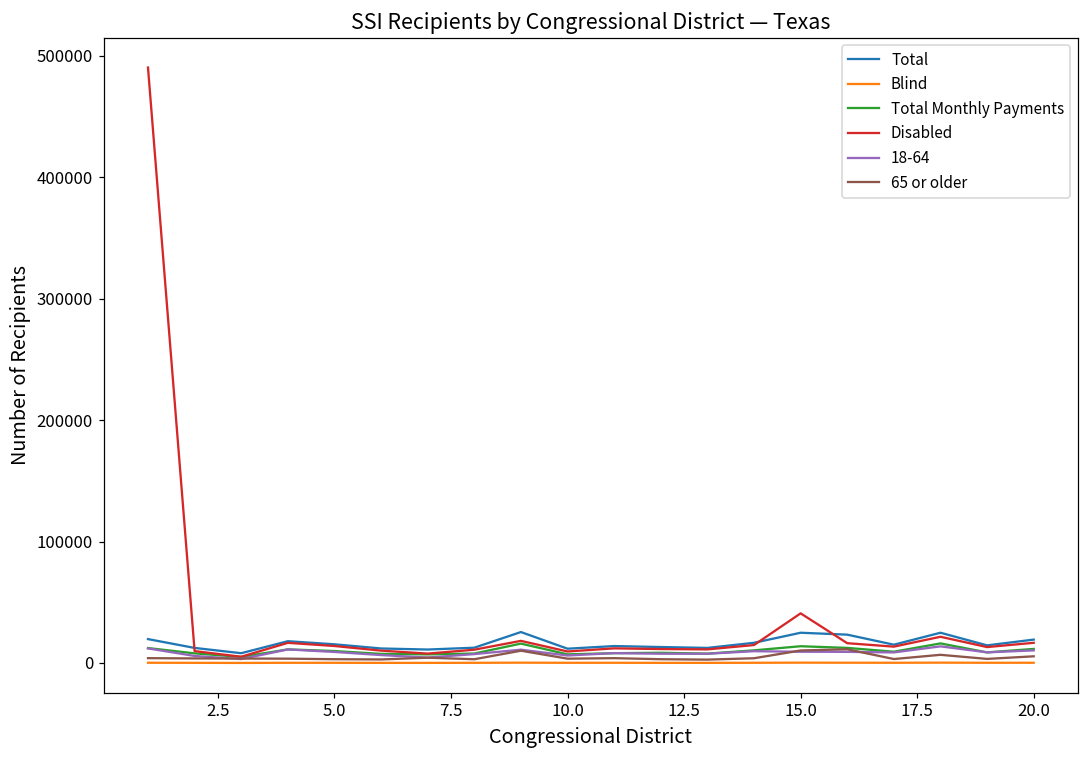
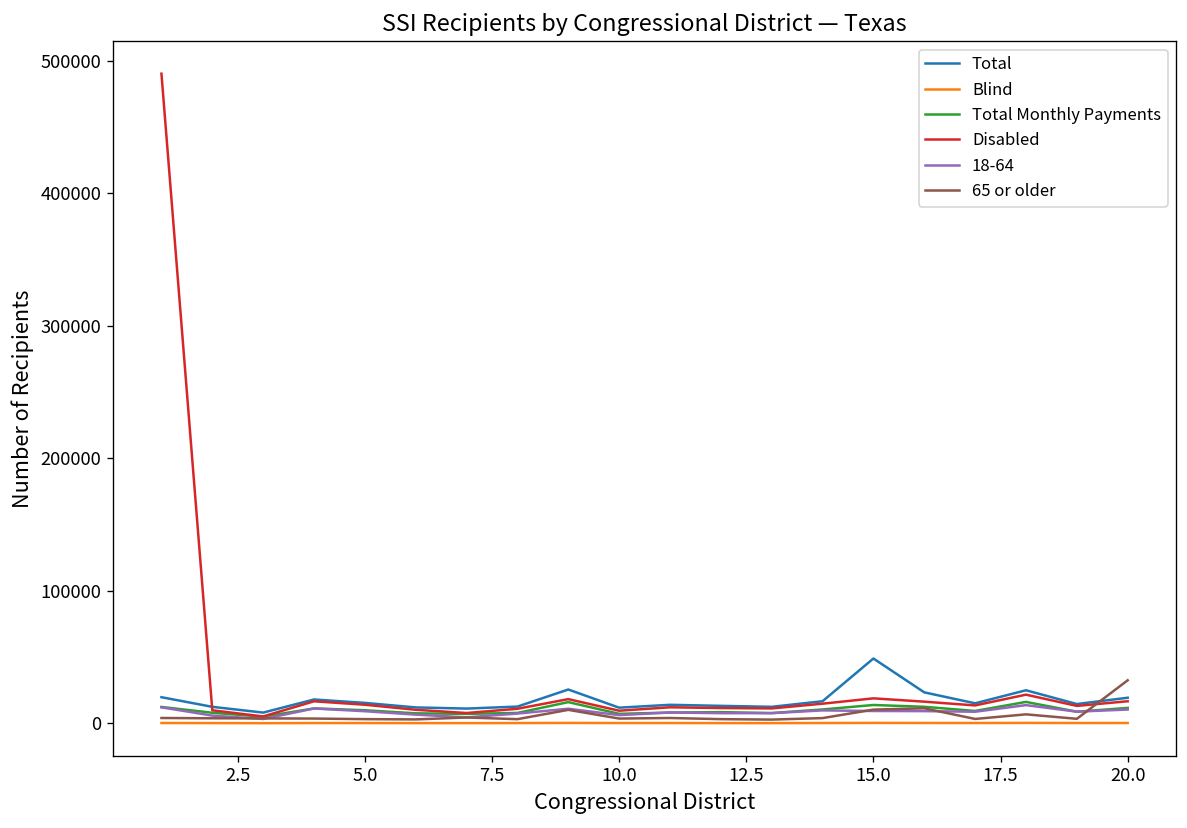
  {
    "Total": {
      "10.0": 12000,
-     "15.0": 25000,
+     "15.0": 49000,
      "20.0": 19000
    },
    "Blind": {
      "5.0": 0,
      "10.0": 0,
      "15.0": 0,
      "20.0": 0
    },
    "Total Monthly Payments": {
      "15.0": 14000
    },
    "Disabled": {
      "10.0": 9000,
-     "15.0": 41000,
+     "15.0": 19000,
      "20.0": 17000
    },
    "65 or older": {
      "5.0": 3000,
      "10.0": 4000,
-     "20.0": 6000
+     "20.0": 32000
    }
  }
